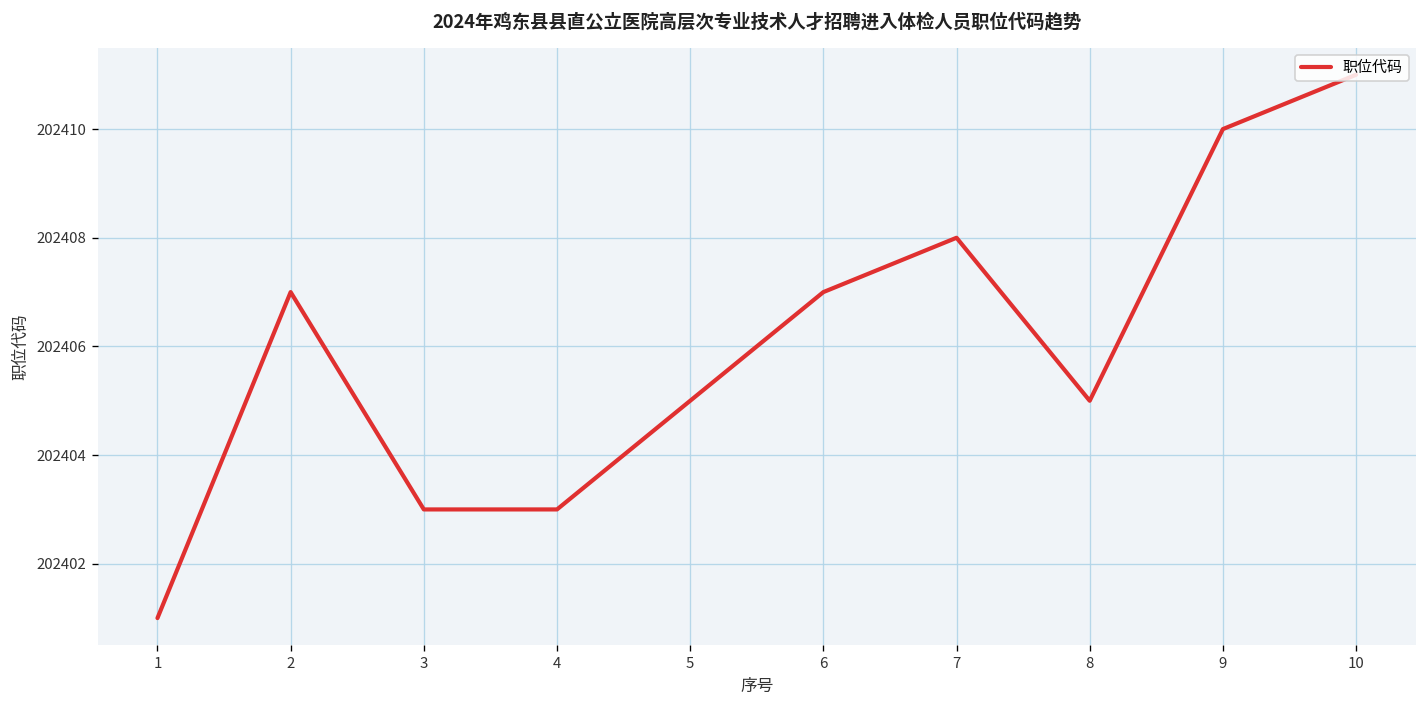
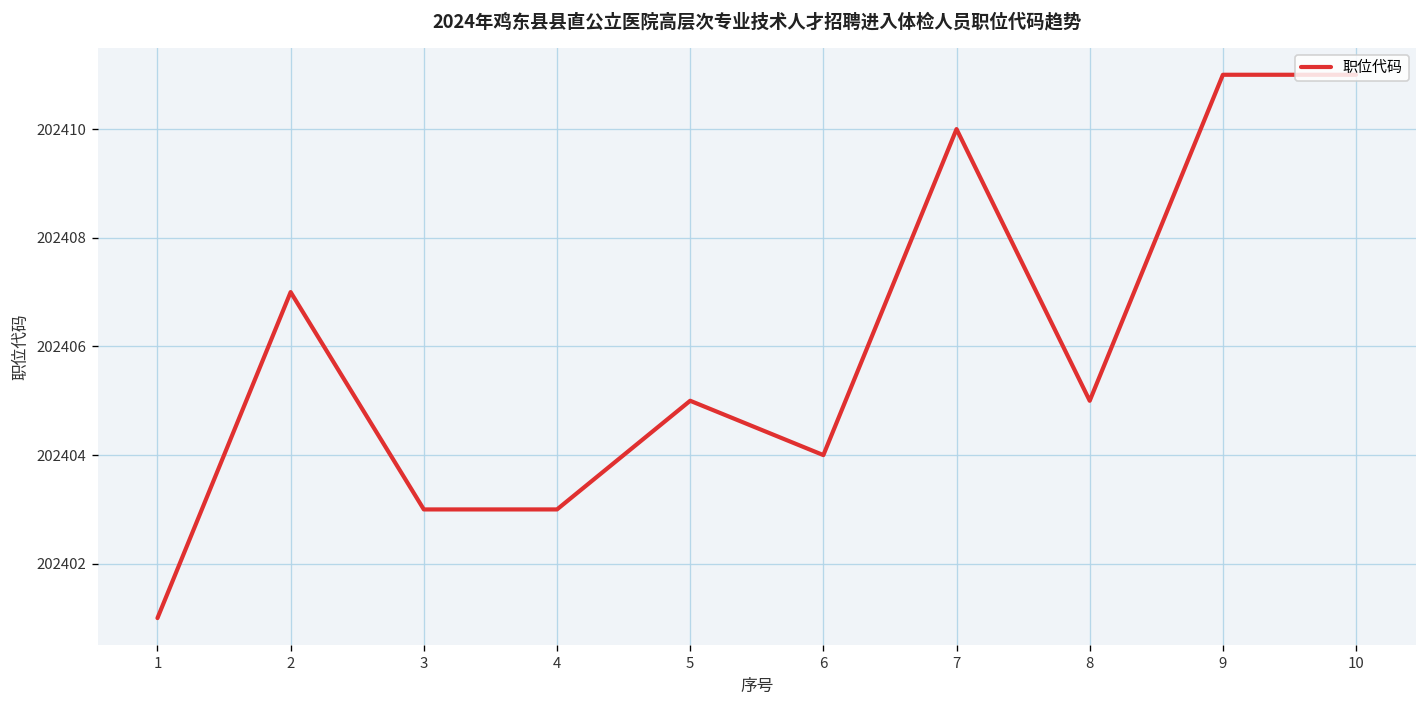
  {
    "1": 202401,
    "2": 202407,
    "3": 202403,
    "4": 202403,
    "5": 202405,
-   "6": 202407,
-   "7": 202408,
+   "6": 202404,
+   "7": 202410,
    "8": 202405,
-   "9": 202410
+   "9": 202411
  }
